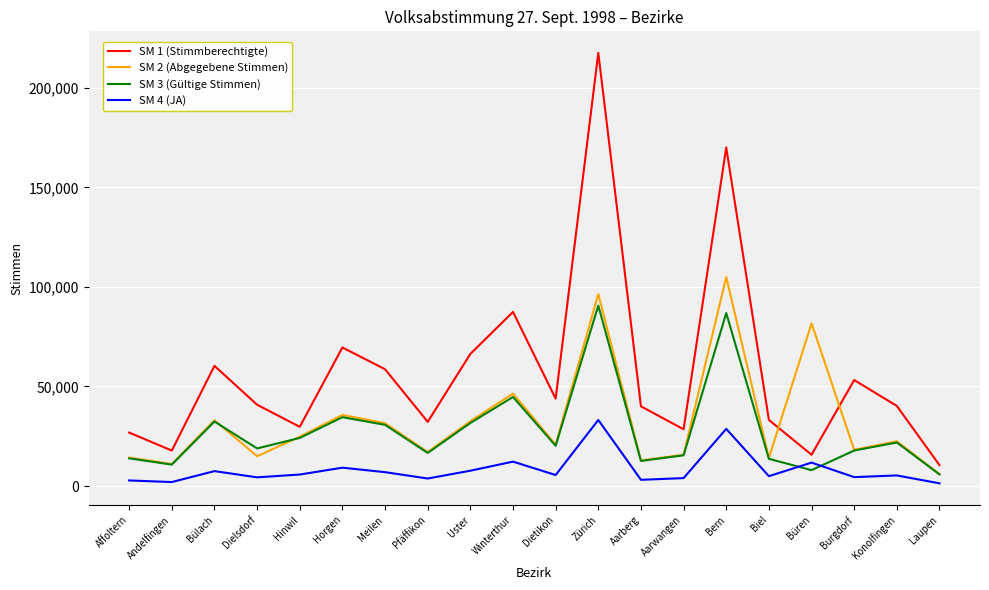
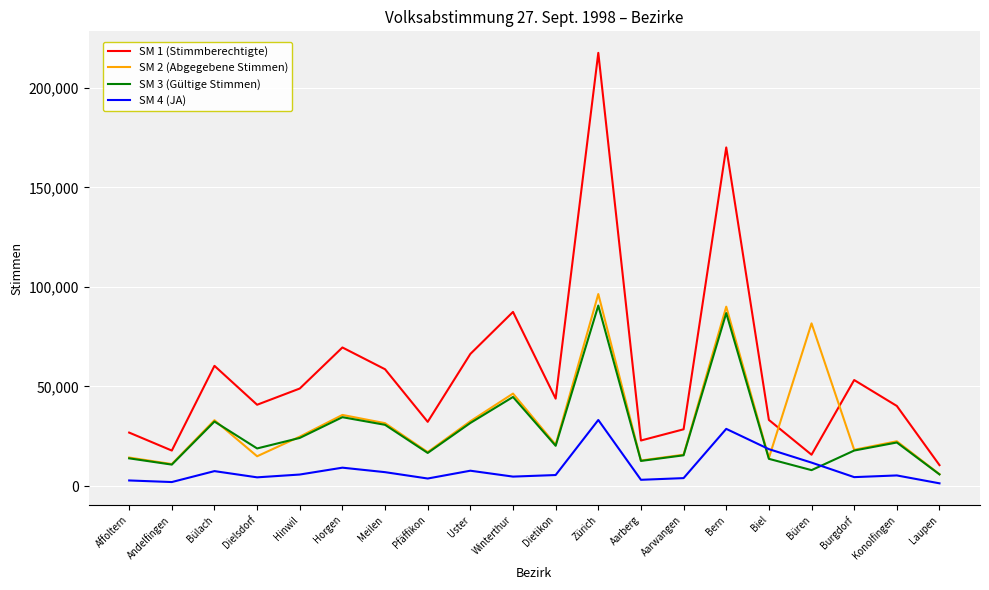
  {
    "SM 1 (Stimmberechtigte)": {
      "Affoltern": "27,000",
      "Andelfingen": "18,000",
      "Bülach": "60,000",
      "Dielsdorf": "41,000",
-     "Hinwil": "30,000",
+     "Hinwil": "49,000",
      "Horgen": "70,000",
      "Meilen": "59,000",
      "Pfäffikon": "32,000",
      "Uster": "66,000",
      "Winterthur": "87,000",
      "Dietikon": "44,000",
      "Zürich": "218,000",
-     "Aarberg": "40,000",
+     "Aarberg": "23,000",
      "Aarwangen": "28,000",
      "Bern": "170,000",
      "Biel": "33,000",
      "Büren": "16,000",
      "Burgdorf": "53,000",
      "Konolfingen": "40,000",
      "Laupen": "10,000"
    },
    "SM 2 (Abgegebene Stimmen)": {
      "Dielsdorf": "15,000",
      "Winterthur": "46,000",
      "Zürich": "96,000",
-     "Bern": "105,000",
+     "Bern": "90,000",
      "Büren": "82,000"
    },
    "SM 3 (Gültige Stimmen)": {
      "Dielsdorf": "19,000",
      "Winterthur": "45,000",
      "Zürich": "91,000",
      "Bern": "87,000",
      "Büren": "8,000"
    },
    "SM 4 (JA)": {
      "Affoltern": "3,000",
      "Andelfingen": "2,000",
      "Bülach": "7,000",
      "Dielsdorf": "4,000",
      "Hinwil": "6,000",
      "Horgen": "9,000",
      "Meilen": "7,000",
      "Pfäffikon": "4,000",
      "Uster": "8,000",
-     "Winterthur": "12,000",
+     "Winterthur": "5,000",
      "Dietikon": "6,000",
      "Zürich": "33,000",
      "Aarberg": "3,000",
      "Aarwangen": "4,000",
      "Bern": "29,000",
-     "Biel": "5,000",
+     "Biel": "19,000",
      "Büren": "12,000",
      "Burgdorf": "4,000",
      "Konolfingen": "5,000",
      "Laupen": "1,000"
    }
  }
